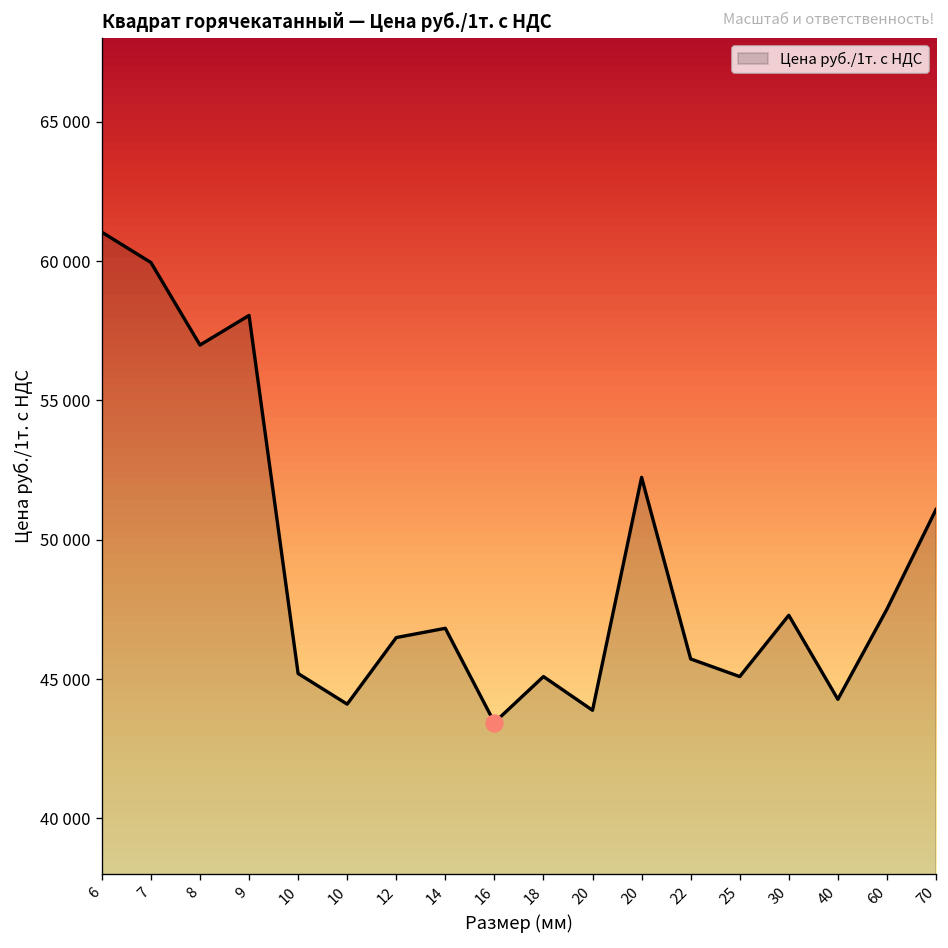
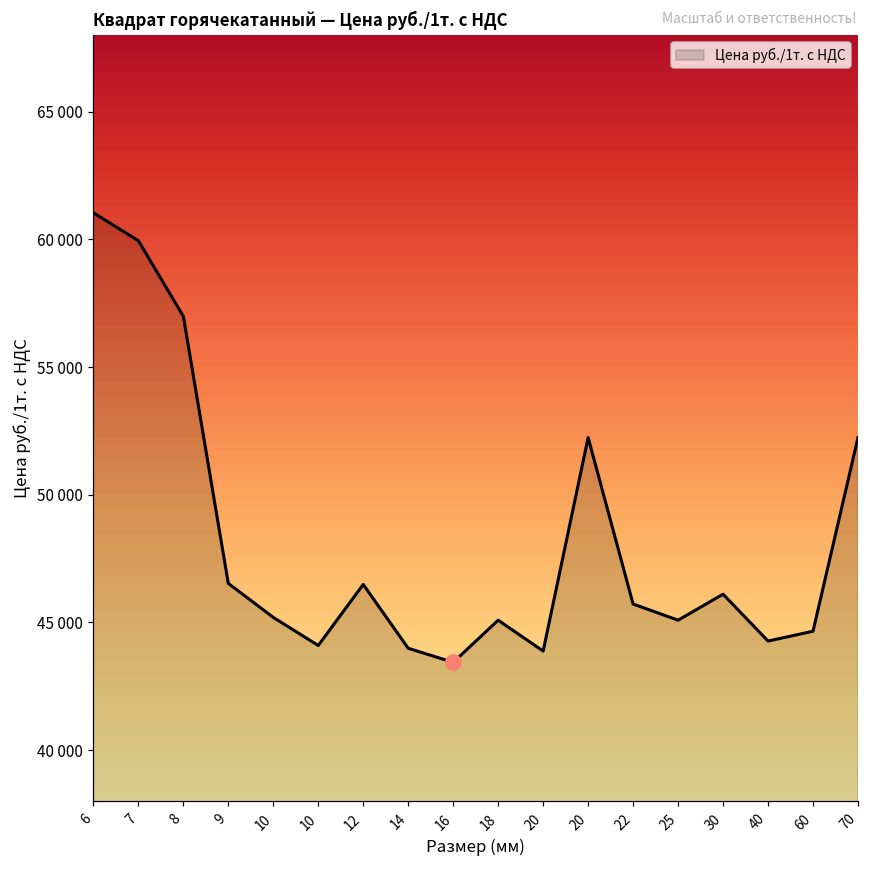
  {
    "Цена руб./1т. с НДС": {
      "6": 61000,
      "7": 60000,
      "8": 57000,
-     "9": 58100,
+     "9": 46500,
      "12": 46500,
-     "14": 46800,
+     "14": 44000,
      "18": 45100,
      "22": 45700,
      "25": 45100,
-     "30": 47300,
+     "30": 46100,
      "40": 44300,
-     "60": 47500,
-     "70": 51100
+     "60": 44700,
+     "70": 52200
    }
  }
